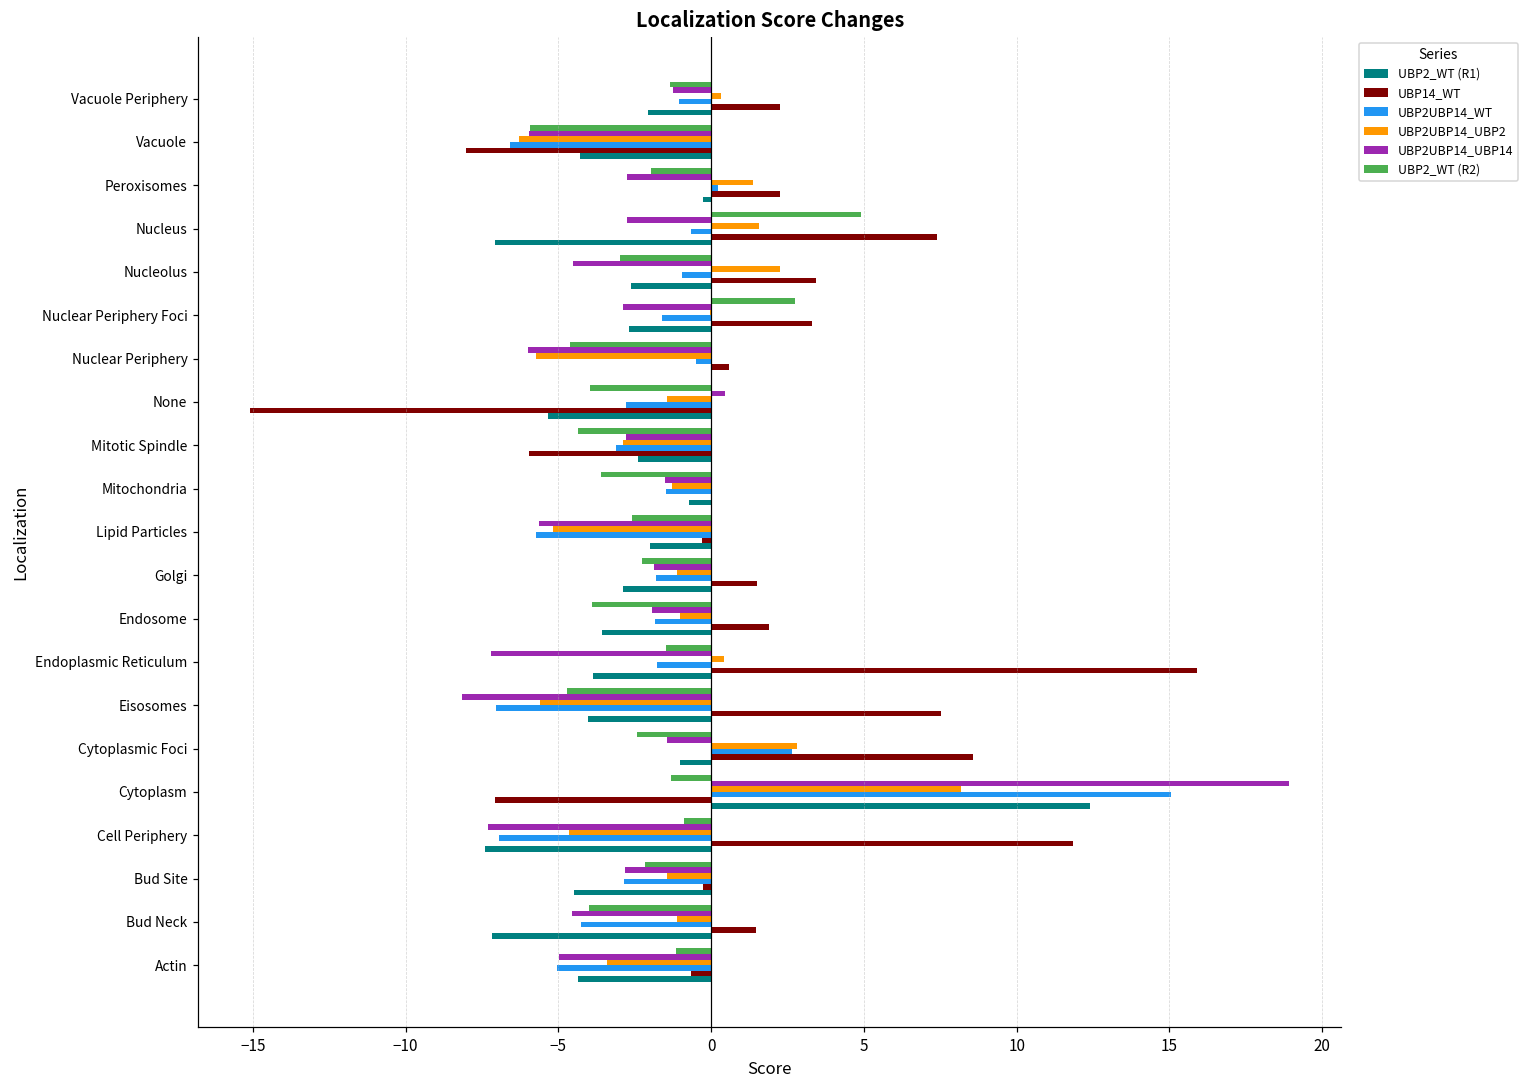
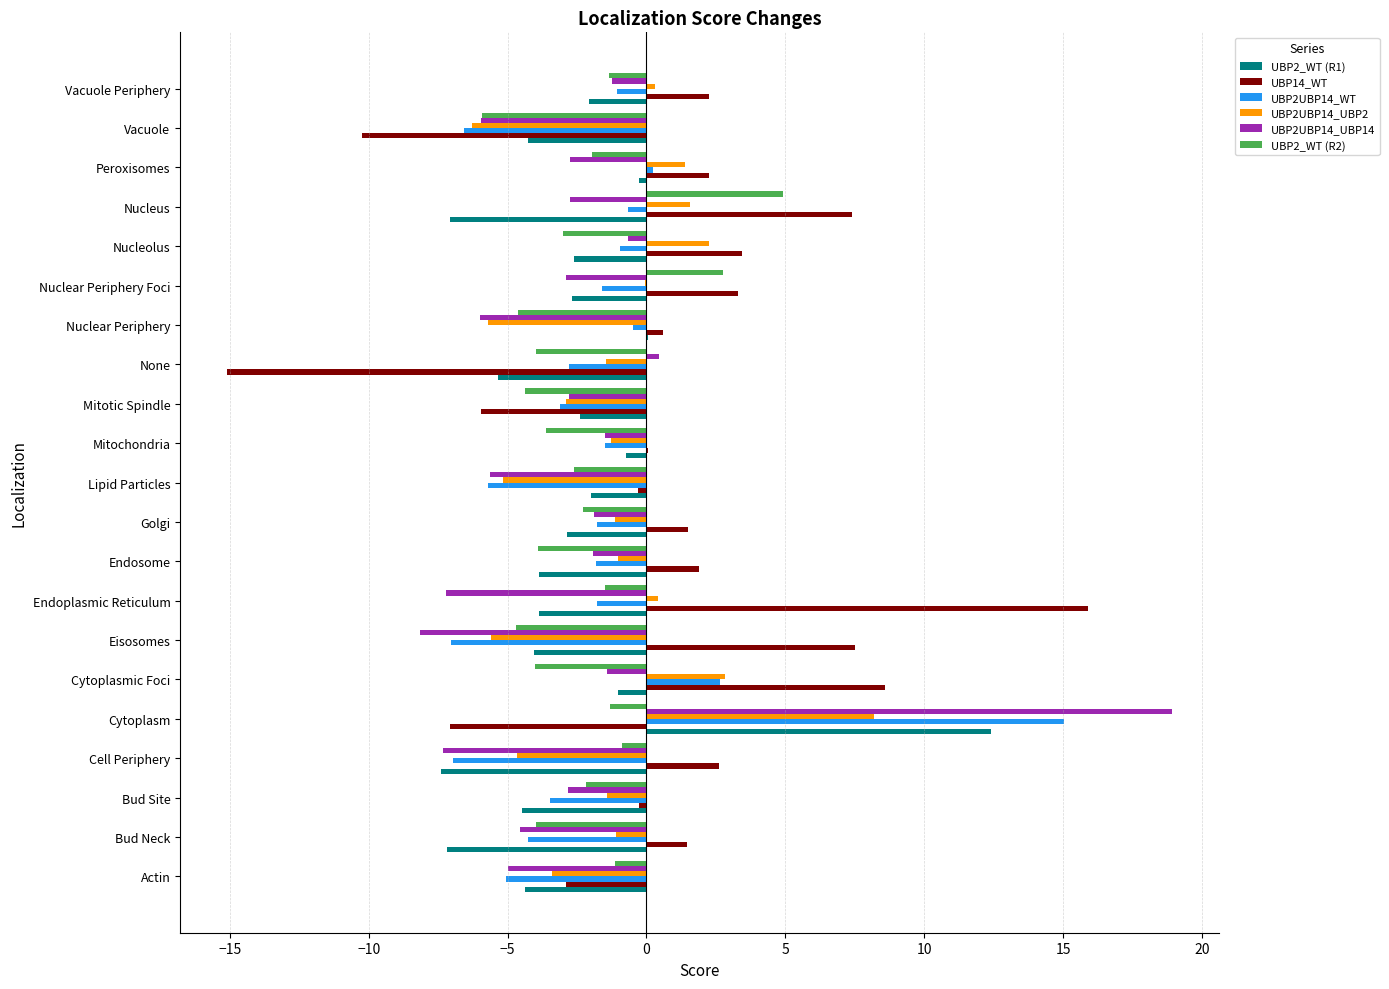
  {
    "UBP2_WT (R1)": {
      "Vacuole Periphery": -2.1,
      "Vacuole": -4.3,
      "Peroxisomes": -0.3,
      "Nucleus": -7.1,
      "Nucleolus": -2.6,
      "Nuclear Periphery Foci": -2.7,
      "None": -5.3,
      "Mitotic Spindle": -2.4,
      "Mitochondria": -0.7,
      "Lipid Particles": -2.0,
      "Golgi": -2.9,
-     "Endosome": -3.6,
+     "Endosome": -3.9,
      "Endoplasmic Reticulum": -3.9,
      "Eisosomes": -4.0,
      "Cytoplasmic Foci": -1.0,
      "Cytoplasm": 12.4,
      "Cell Periphery": -7.4,
      "Bud Site": -4.5,
      "Bud Neck": -7.2,
      "Actin": -4.4
    },
    "UBP14_WT": {
      "Vacuole Periphery": 2.3,
-     "Vacuole": -8.0,
+     "Vacuole": -10.3,
      "Peroxisomes": 2.3,
      "Nucleus": 7.4,
      "Nucleolus": 3.4,
      "Nuclear Periphery Foci": 3.3,
      "Nuclear Periphery": 0.6,
      "None": -15.1,
      "Mitotic Spindle": -6.0,
      "Lipid Particles": -0.3,
      "Golgi": 1.5,
      "Endosome": 1.9,
      "Endoplasmic Reticulum": 15.9,
      "Eisosomes": 7.5,
      "Cytoplasmic Foci": 8.6,
      "Cytoplasm": -7.1,
-     "Cell Periphery": 11.8,
+     "Cell Periphery": 2.6,
      "Bud Site": -0.3,
      "Bud Neck": 1.5,
-     "Actin": -0.7
+     "Actin": -2.9
    },
    "UBP2UBP14_WT": {
      "Vacuole Periphery": -1.1,
      "Vacuole": -6.6,
      "Peroxisomes": 0.2,
      "Nucleus": -0.7,
      "Nucleolus": -0.9,
      "Nuclear Periphery Foci": -1.6,
      "Nuclear Periphery": -0.5,
      "None": -2.8,
      "Mitotic Spindle": -3.1,
      "Mitochondria": -1.5,
      "Lipid Particles": -5.7,
      "Golgi": -1.8,
      "Endosome": -1.8,
      "Endoplasmic Reticulum": -1.8,
      "Eisosomes": -7.0,
      "Cytoplasmic Foci": 2.7,
      "Cytoplasm": 15.0,
      "Cell Periphery": -7.0,
-     "Bud Site": -2.9,
+     "Bud Site": -3.5,
      "Bud Neck": -4.3,
      "Actin": -5.1
    },
    "UBP2UBP14_UBP2": {
      "Vacuole Periphery": 0.3,
      "Vacuole": -6.3,
      "Peroxisomes": 1.4,
      "Nucleus": 1.6,
      "Nucleolus": 2.2,
      "Nuclear Periphery": -5.7,
      "None": -1.5,
      "Mitotic Spindle": -2.9,
      "Mitochondria": -1.3,
      "Lipid Particles": -5.2,
      "Golgi": -1.1,
      "Endosome": -1.0,
      "Endoplasmic Reticulum": 0.4,
      "Eisosomes": -5.6,
      "Cytoplasmic Foci": 2.8,
      "Cytoplasm": 8.2,
      "Cell Periphery": -4.7,
      "Bud Site": -1.4,
      "Bud Neck": -1.1,
      "Actin": -3.4
    },
    "UBP2UBP14_UBP14": {
      "Vacuole Periphery": -1.3,
      "Vacuole": -6.0,
      "Peroxisomes": -2.8,
      "Nucleus": -2.7,
-     "Nucleolus": -4.5,
+     "Nucleolus": -0.7,
      "Nuclear Periphery Foci": -2.9,
      "Nuclear Periphery": -6.0,
      "None": 0.4,
      "Mitotic Spindle": -2.8,
      "Mitochondria": -1.5,
      "Lipid Particles": -5.7,
      "Golgi": -1.9,
      "Endosome": -1.9,
      "Endoplasmic Reticulum": -7.2,
      "Eisosomes": -8.2,
      "Cytoplasmic Foci": -1.4,
      "Cytoplasm": 18.9,
      "Cell Periphery": -7.3,
      "Bud Site": -2.8,
      "Bud Neck": -4.5,
      "Actin": -5.0
    },
    "UBP2_WT (R2)": {
      "Vacuole Periphery": -1.4,
      "Vacuole": -5.9,
      "Peroxisomes": -2.0,
      "Nucleus": 4.9,
      "Nucleolus": -3.0,
      "Nuclear Periphery Foci": 2.8,
      "Nuclear Periphery": -4.6,
      "None": -4.0,
      "Mitotic Spindle": -4.4,
      "Mitochondria": -3.6,
      "Lipid Particles": -2.6,
      "Golgi": -2.3,
      "Endosome": -3.9,
      "Endoplasmic Reticulum": -1.5,
      "Eisosomes": -4.7,
-     "Cytoplasmic Foci": -2.4,
+     "Cytoplasmic Foci": -4.0,
      "Cytoplasm": -1.3,
      "Cell Periphery": -0.9,
      "Bud Site": -2.2,
      "Bud Neck": -4.0,
      "Actin": -1.2
    }
  }
